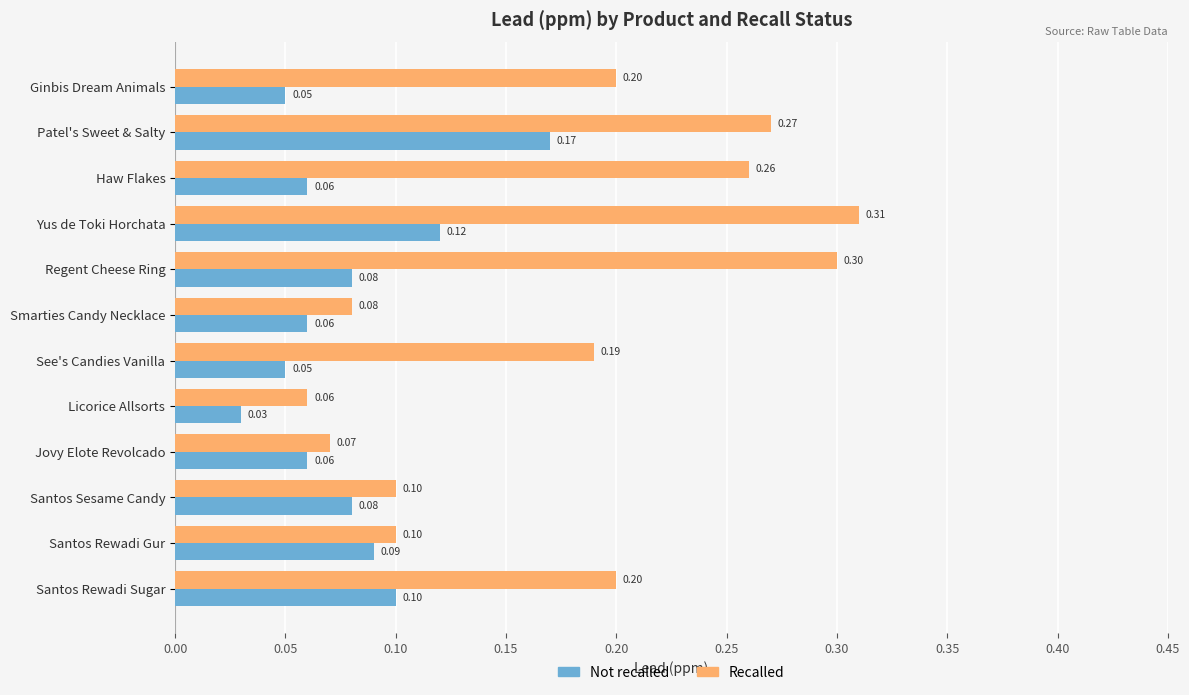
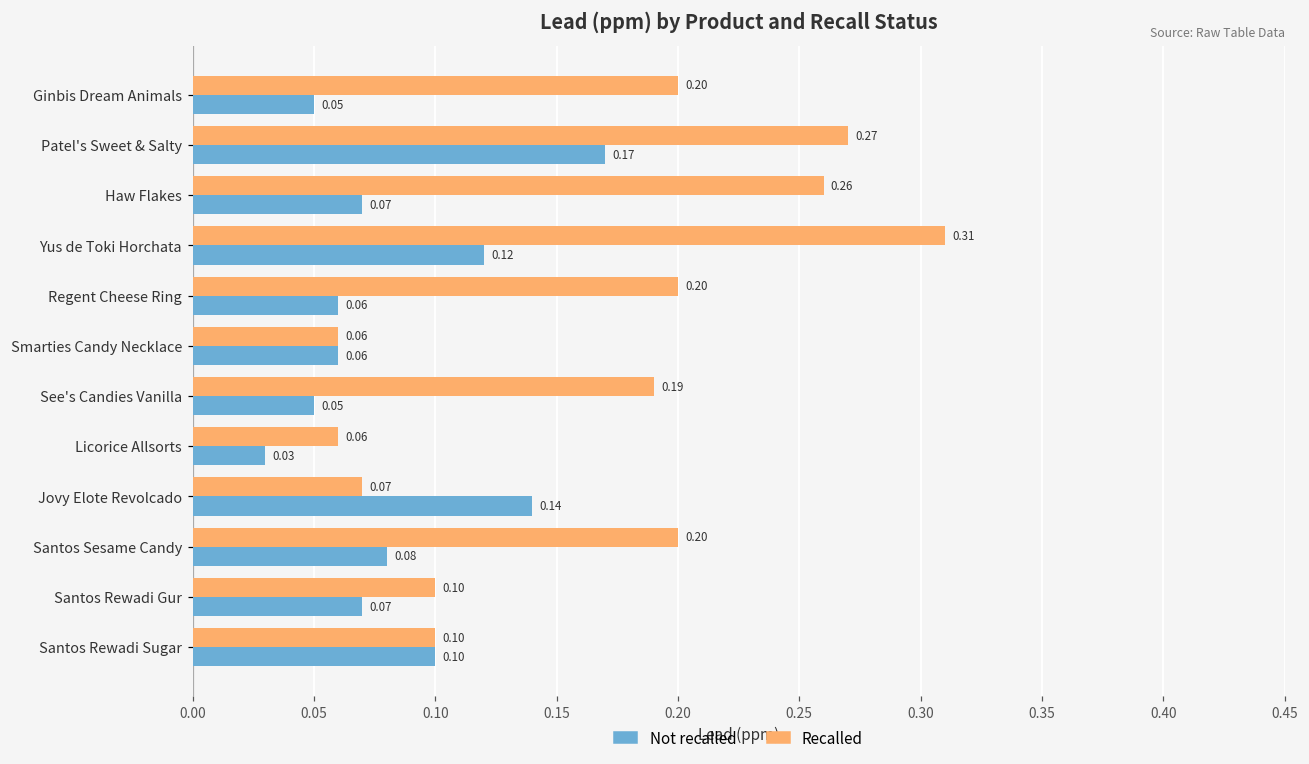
  {
    "Not recalled": {
      "Ginbis Dream Animals": 0.05,
      "Patel's Sweet & Salty": 0.17,
-     "Haw Flakes": 0.06,
+     "Haw Flakes": 0.07,
      "Yus de Toki Horchata": 0.12,
-     "Regent Cheese Ring": 0.08,
+     "Regent Cheese Ring": 0.06,
      "Smarties Candy Necklace": 0.06,
      "See's Candies Vanilla": 0.05,
      "Licorice Allsorts": 0.03,
-     "Jovy Elote Revolcado": 0.06,
+     "Jovy Elote Revolcado": 0.14,
      "Santos Sesame Candy": 0.08,
-     "Santos Rewadi Gur": 0.09,
+     "Santos Rewadi Gur": 0.07,
      "Santos Rewadi Sugar": 0.10
    },
    "Recalled": {
      "Ginbis Dream Animals": 0.20,
      "Patel's Sweet & Salty": 0.27,
      "Haw Flakes": 0.26,
      "Yus de Toki Horchata": 0.31,
-     "Regent Cheese Ring": 0.30,
-     "Smarties Candy Necklace": 0.08,
+     "Regent Cheese Ring": 0.20,
+     "Smarties Candy Necklace": 0.06,
      "See's Candies Vanilla": 0.19,
      "Licorice Allsorts": 0.06,
      "Jovy Elote Revolcado": 0.07,
-     "Santos Sesame Candy": 0.10,
+     "Santos Sesame Candy": 0.20,
      "Santos Rewadi Gur": 0.10,
-     "Santos Rewadi Sugar": 0.20
+     "Santos Rewadi Sugar": 0.10
    }
  }
